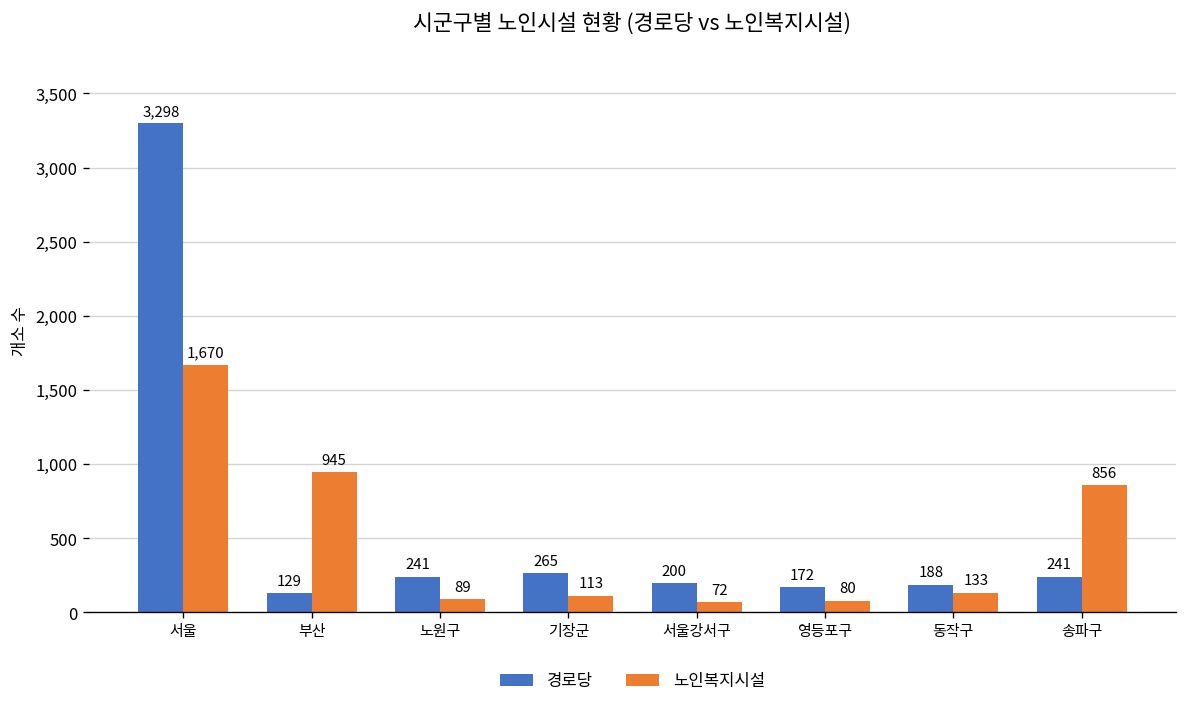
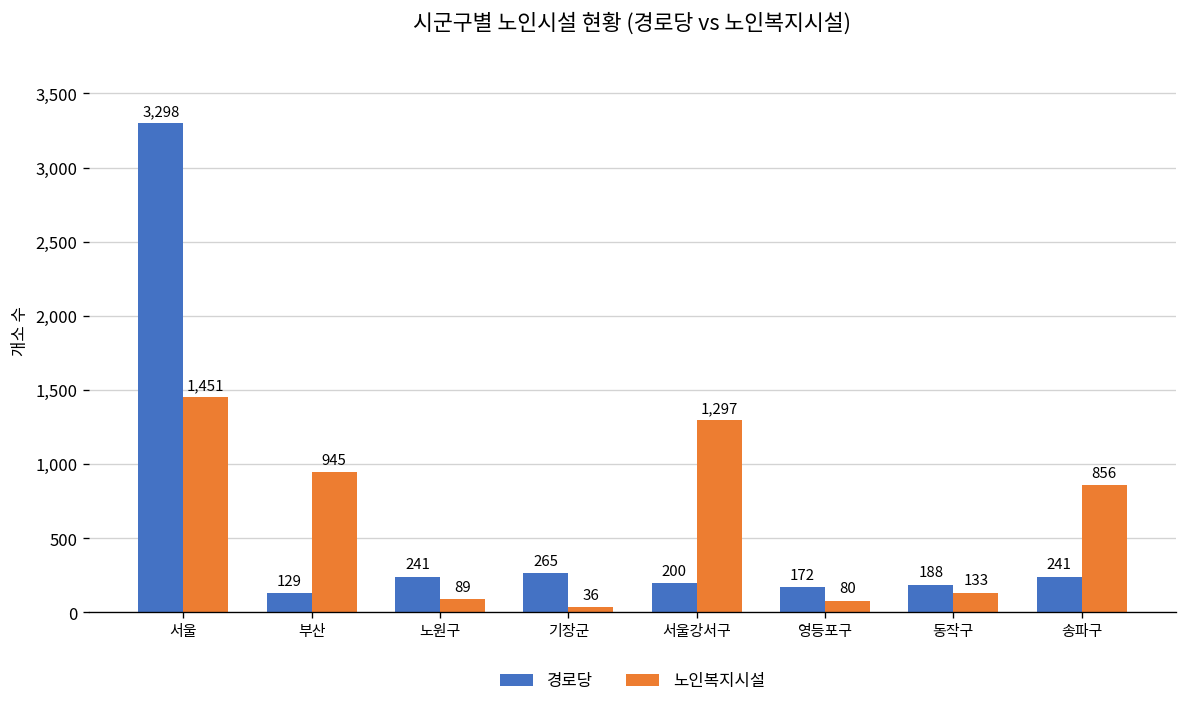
  {
    "경로당": {
      "서울": "3,298",
      "부산": "129",
      "노원구": "241",
      "기장군": "265",
      "서울강서구": "200",
      "영등포구": "172",
      "동작구": "188",
      "송파구": "241"
    },
    "노인복지시설": {
-     "서울": "1,670",
+     "서울": "1,451",
      "부산": "945",
      "노원구": "89",
-     "기장군": "113",
-     "서울강서구": "72",
+     "기장군": "36",
+     "서울강서구": "1,297",
      "영등포구": "80",
      "동작구": "133",
      "송파구": "856"
    }
  }
